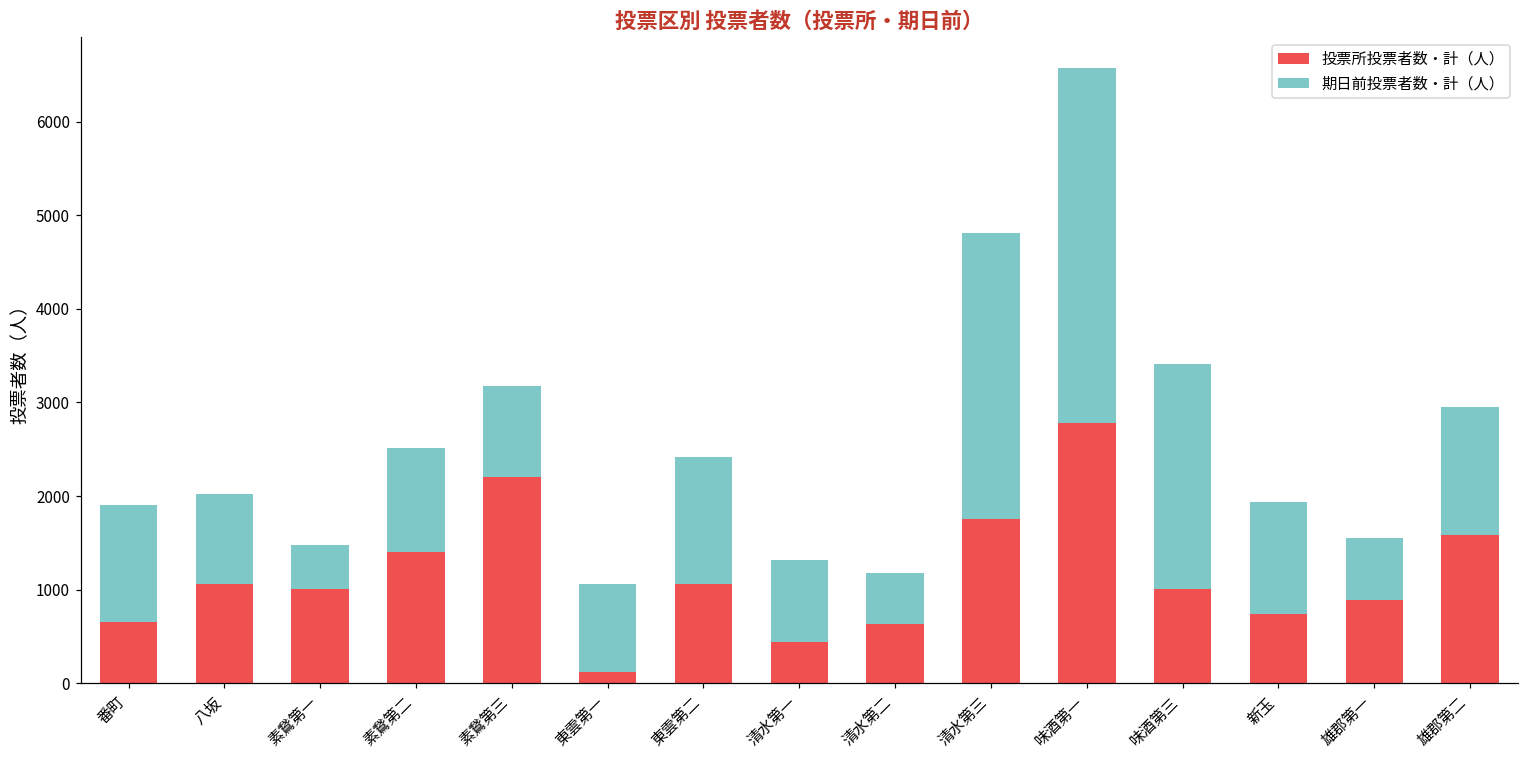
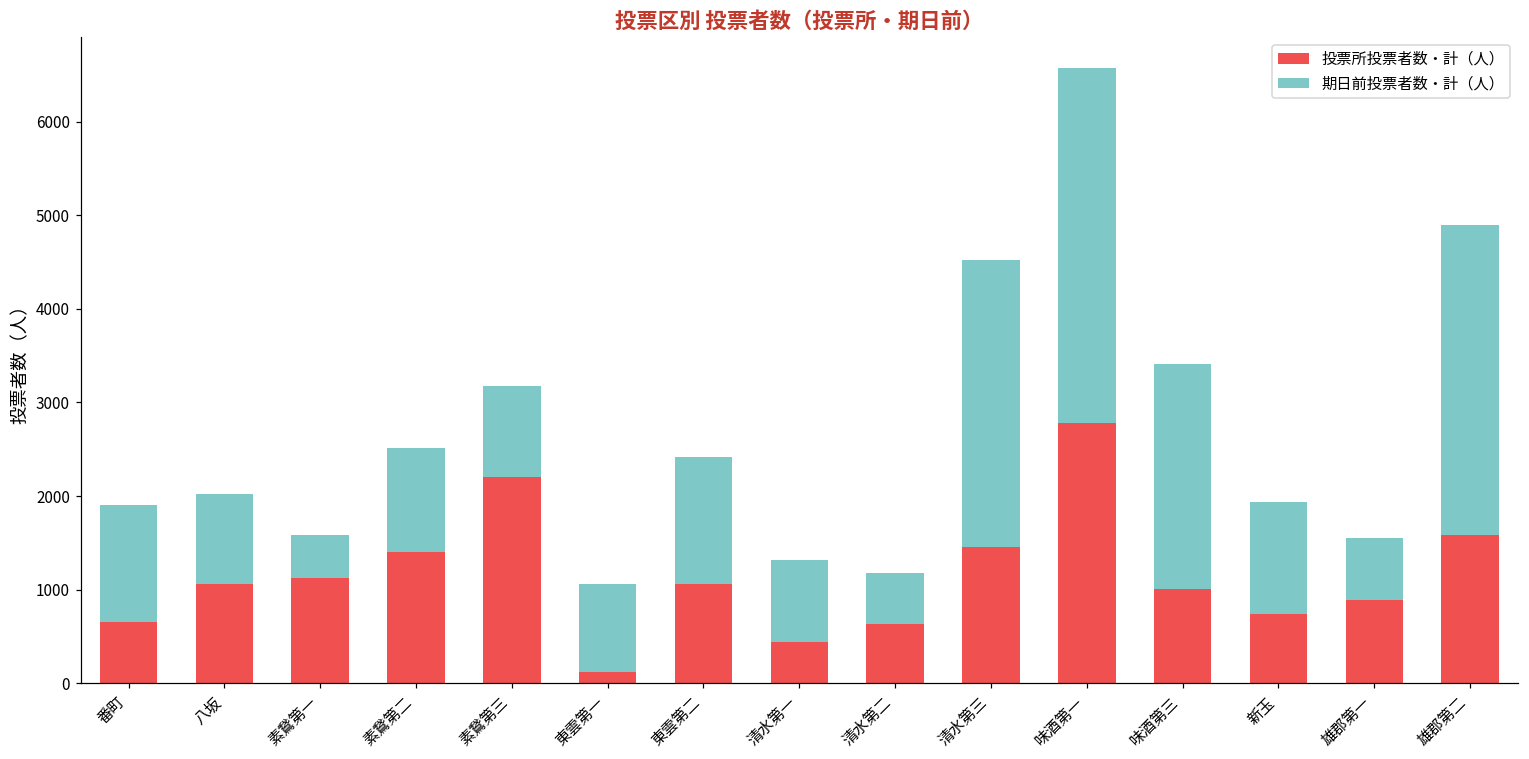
  {
    "投票所投票者数・計（人）": {
      "番町": 700,
      "八坂": 1100,
-     "素鵞第一": 1000,
+     "素鵞第一": 1100,
      "素鵞第二": 1400,
      "素鵞第三": 2200,
      "東雲第一": 100,
      "東雲第二": 1100,
      "清水第一": 400,
      "清水第二": 600,
-     "清水第三": 1800,
+     "清水第三": 1500,
      "味酒第一": 2800,
      "味酒第三": 1000,
      "新玉": 700,
      "雄郡第一": 900,
      "雄郡第二": 1600
    },
    "期日前投票者数・計（人）": {
      "番町": 1200,
      "八坂": 1000,
      "素鵞第一": 500,
      "素鵞第二": 1100,
      "素鵞第三": 1000,
      "東雲第一": 900,
      "東雲第二": 1400,
      "清水第一": 900,
      "清水第二": 500,
      "清水第三": 3100,
      "味酒第一": 3800,
      "味酒第三": 2400,
      "新玉": 1200,
      "雄郡第一": 700,
-     "雄郡第二": 1400
+     "雄郡第二": 3300
    }
  }
